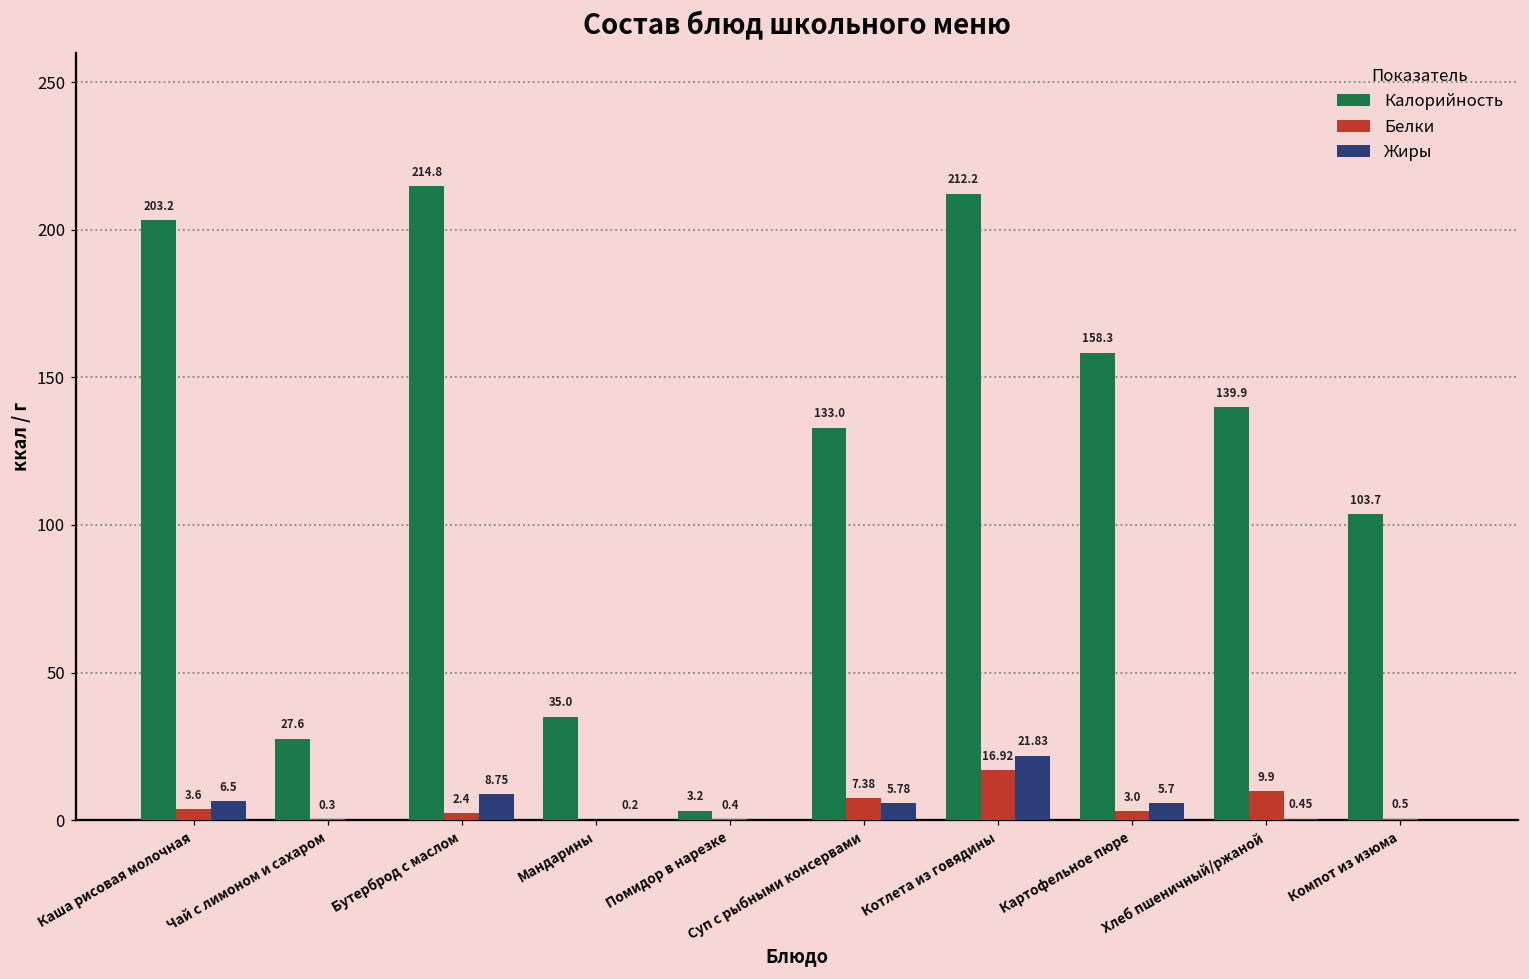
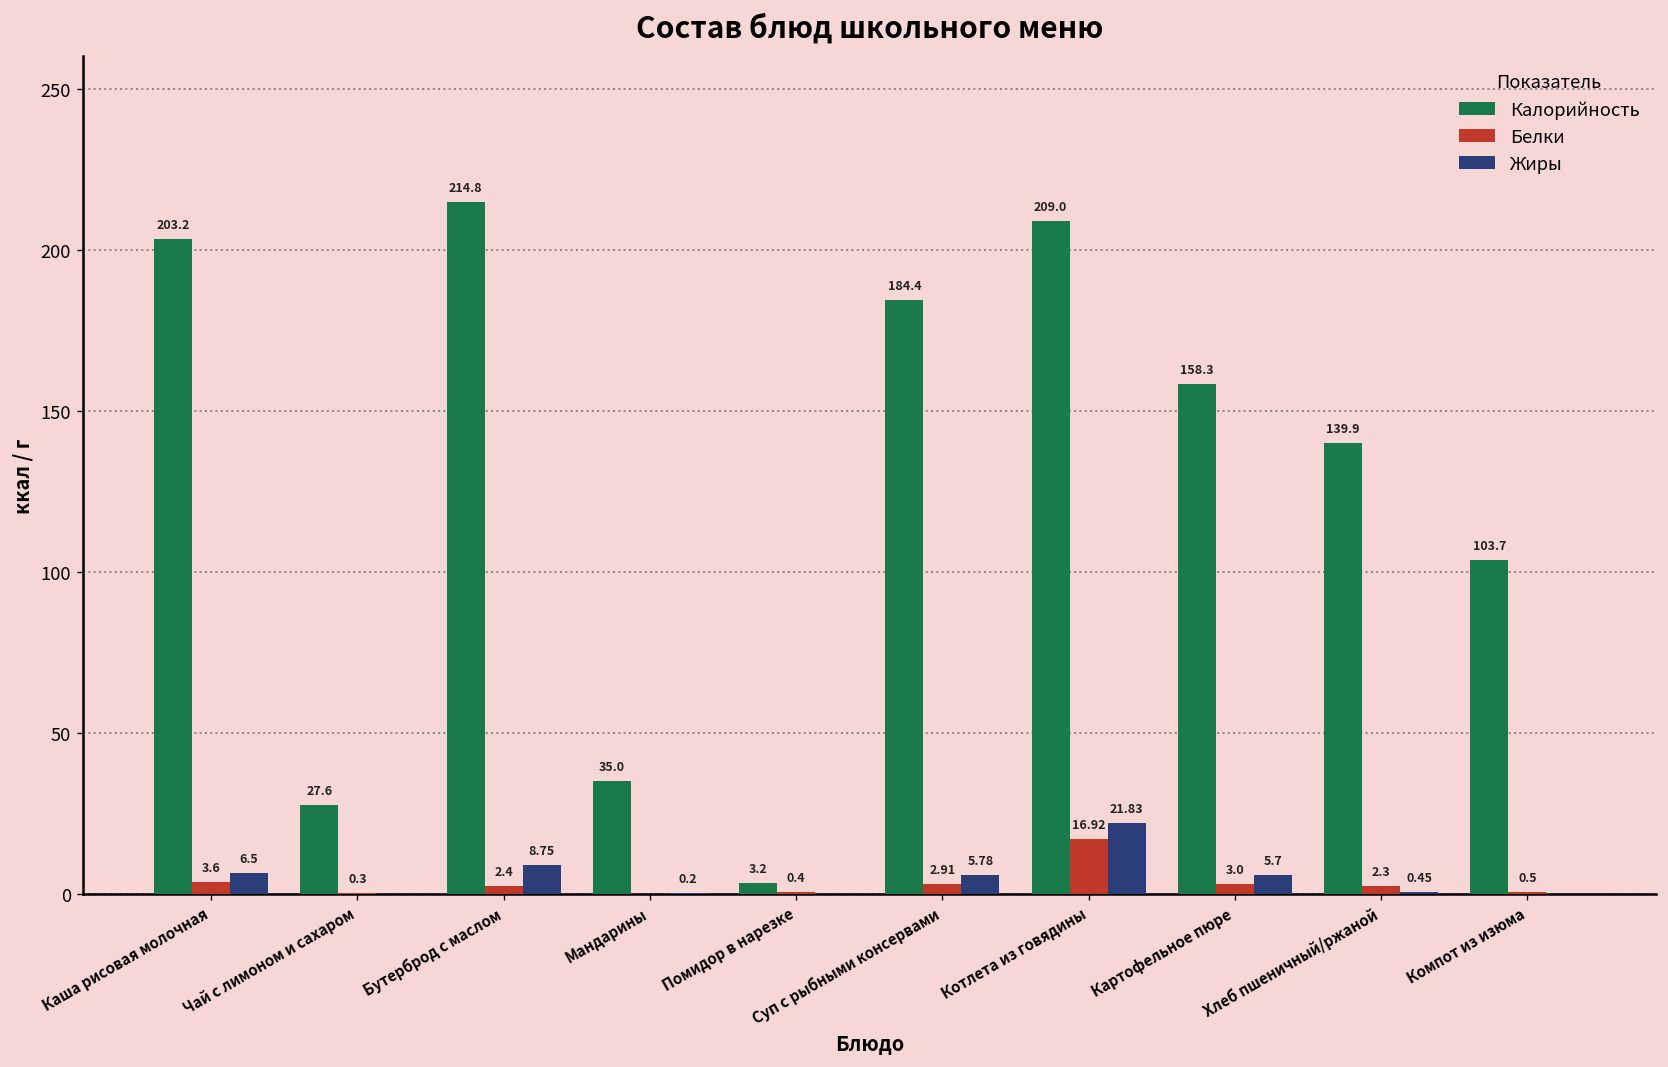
  {
    "Калорийность": {
      "Каша рисовая молочная": 203.2,
      "Чай с лимоном и сахаром": 27.6,
      "Бутерброд с маслом": 214.8,
      "Мандарины": 35.0,
      "Помидор в нарезке": 3.2,
-     "Суп с рыбными консервами": 133.0,
-     "Котлета из говядины": 212.2,
+     "Суп с рыбными консервами": 184.4,
+     "Котлета из говядины": 209.0,
      "Картофельное пюре": 158.3,
      "Хлеб пшеничный/ржаной": 139.9,
      "Компот из изюма": 103.7
    },
    "Белки": {
      "Каша рисовая молочная": 3.6,
      "Чай с лимоном и сахаром": 0.3,
      "Бутерброд с маслом": 2.4,
      "Помидор в нарезке": 0.4,
-     "Суп с рыбными консервами": 7.38,
+     "Суп с рыбными консервами": 2.91,
      "Котлета из говядины": 16.92,
      "Картофельное пюре": 3.0,
-     "Хлеб пшеничный/ржаной": 9.9,
+     "Хлеб пшеничный/ржаной": 2.3,
      "Компот из изюма": 0.5
    },
    "Жиры": {
      "Каша рисовая молочная": 6.5,
      "Бутерброд с маслом": 8.75,
      "Мандарины": 0.2,
      "Суп с рыбными консервами": 5.78,
      "Котлета из говядины": 21.83,
      "Картофельное пюре": 5.7,
      "Хлеб пшеничный/ржаной": 0.45
    }
  }
